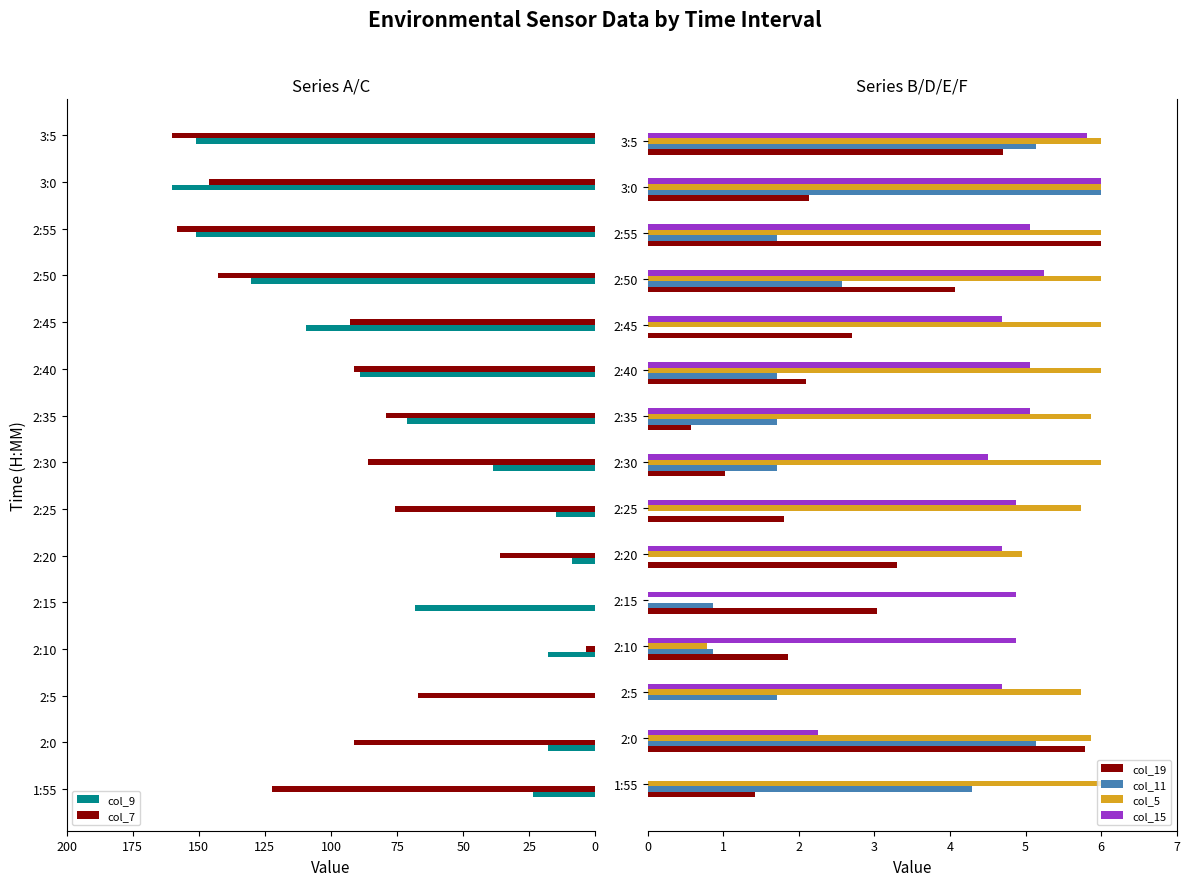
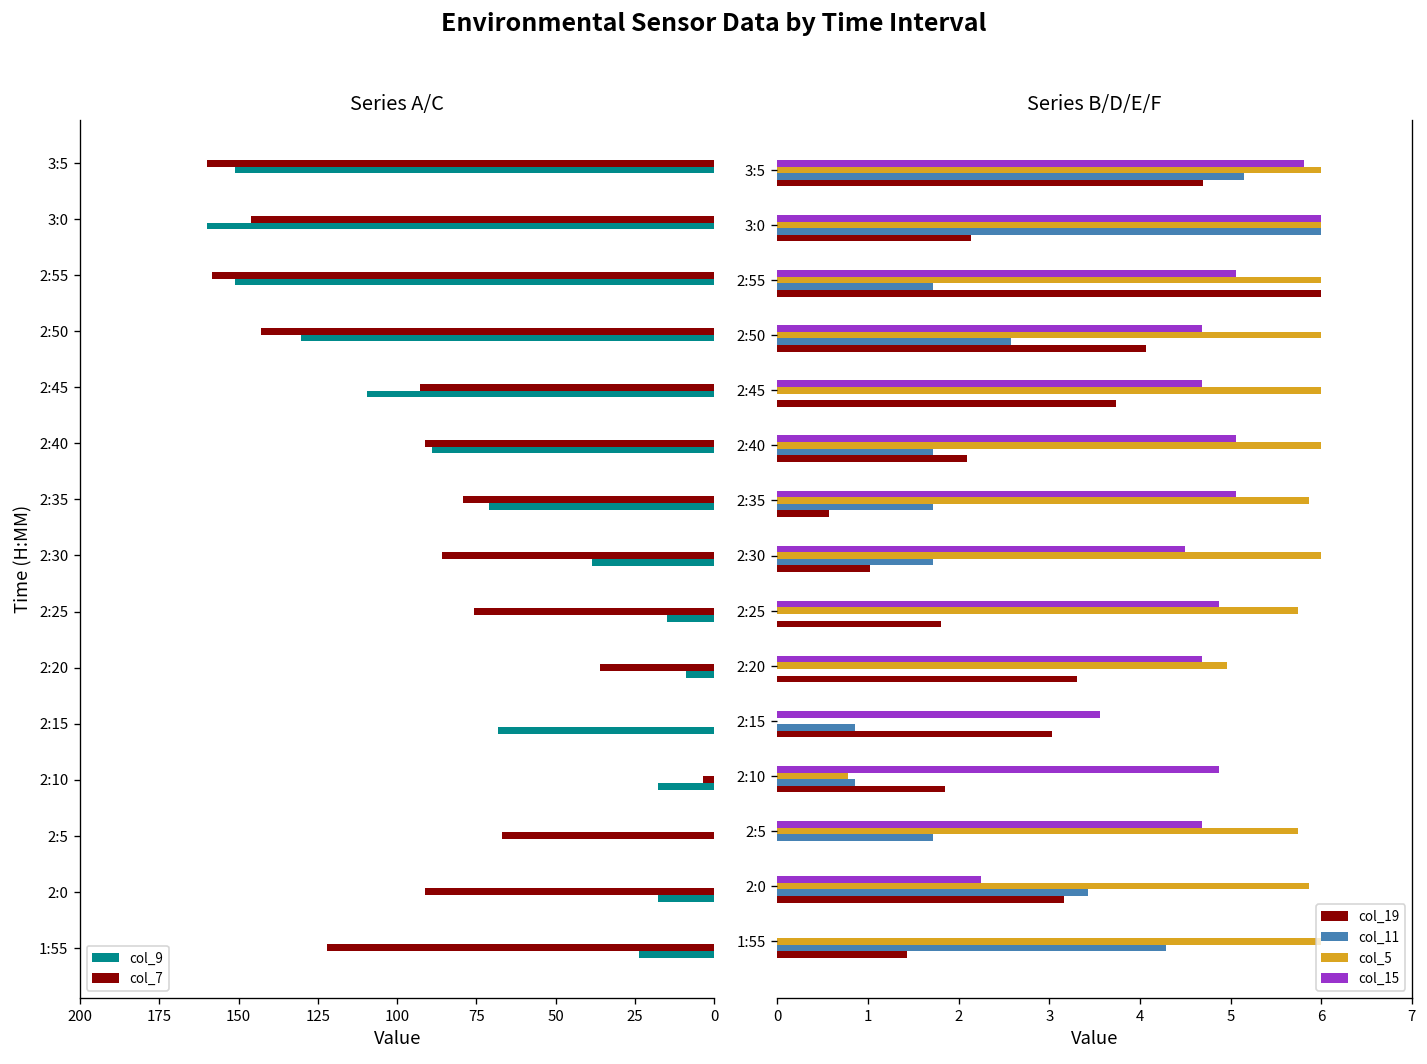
  {
    "Series A/C": {
      "col_9": {
        "3:5": 151,
        "3:0": 160,
        "2:55": 151,
        "2:50": 130,
        "2:45": 110,
        "2:40": 89,
        "2:35": 71,
        "2:30": 39,
        "2:25": 15,
        "2:20": 9,
        "2:15": 68,
        "2:10": 18,
        "2:5": 0,
        "2:0": 18,
        "1:55": 24
      },
      "col_7": {
        "3:5": 160,
        "3:0": 146,
        "2:55": 158,
        "2:50": 143,
        "2:45": 93,
        "2:40": 91,
        "2:35": 79,
        "2:30": 86,
        "2:25": 76,
        "2:20": 36,
        "2:15": 0,
        "2:10": 3,
        "2:5": 67,
        "2:0": 91,
        "1:55": 122
      }
    },
    "Series B/D/E/F": {
      "col_19": {
        "3:5": 4.7,
        "3:0": 2.1,
        "2:55": 6.0,
        "2:50": 4.1,
-       "2:45": 2.7,
+       "2:45": 3.7,
        "2:40": 2.1,
        "2:35": 0.6,
        "2:30": 1.0,
        "2:25": 1.8,
        "2:20": 3.3,
        "2:15": 3.0,
        "2:10": 1.9,
        "2:5": 0.0,
-       "2:0": 5.8,
+       "2:0": 3.2,
        "1:55": 1.4
      },
      "col_11": {
        "3:5": 5.1,
        "3:0": 6.0,
        "2:55": 1.7,
        "2:50": 2.6,
        "2:45": 0.0,
        "2:40": 1.7,
        "2:35": 1.7,
        "2:30": 1.7,
        "2:25": 0.0,
        "2:20": 0.0,
        "2:15": 0.9,
        "2:10": 0.9,
        "2:5": 1.7,
-       "2:0": 5.1,
+       "2:0": 3.4,
        "1:55": 4.3
      },
      "col_5": {
        "3:5": 6.0,
        "3:0": 6.0,
        "2:55": 6.0,
        "2:50": 6.0,
        "2:45": 6.0,
        "2:40": 6.0,
        "2:35": 5.9,
        "2:30": 6.0,
        "2:25": 5.7,
        "2:20": 5.0,
        "2:15": 0.0,
        "2:10": 0.8,
        "2:5": 5.7,
        "2:0": 5.9
      },
      "col_15": {
        "3:5": 5.8,
        "3:0": 6.0,
        "2:55": 5.1,
-       "2:50": 5.2,
+       "2:50": 4.7,
        "2:45": 4.7,
        "2:40": 5.1,
        "2:35": 5.1,
        "2:30": 4.5,
        "2:25": 4.9,
        "2:20": 4.7,
-       "2:15": 4.9,
+       "2:15": 3.6,
        "2:10": 4.9,
        "2:5": 4.7,
        "2:0": 2.2,
        "1:55": 0.0
      }
    }
  }
